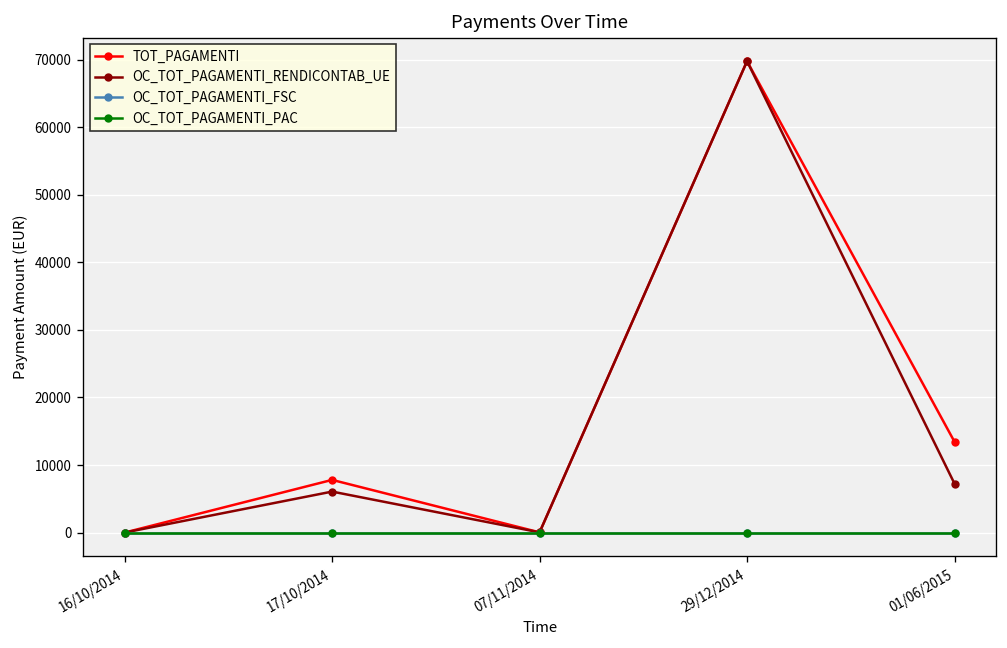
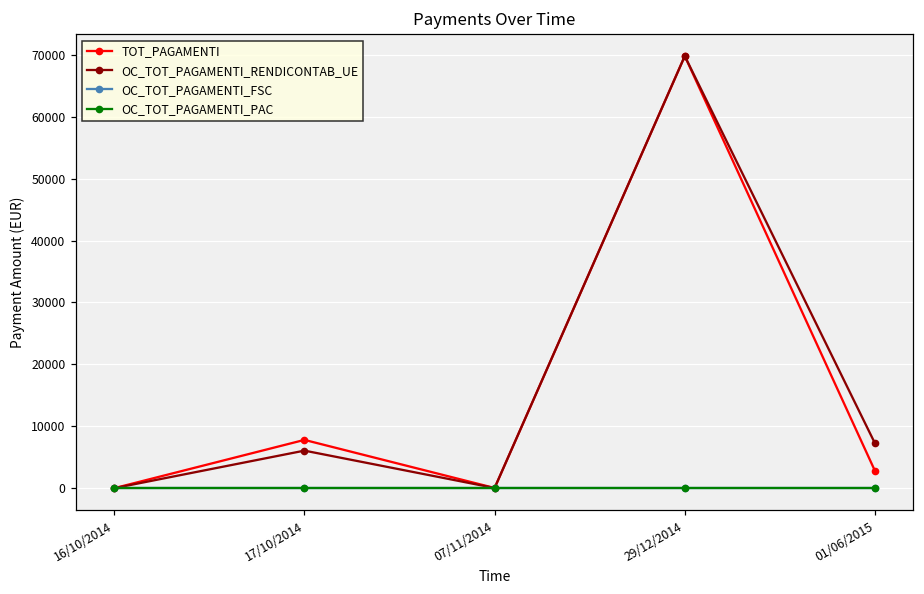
  {
    "TOT_PAGAMENTI": {
      "17/10/2014": 8000,
-     "01/06/2015": 13000
+     "01/06/2015": 3000
    },
    "OC_TOT_PAGAMENTI_RENDICONTAB_UE": {
      "17/10/2014": 6000,
      "01/06/2015": 7000
    },
    "OC_TOT_PAGAMENTI_PAC": {
      "17/10/2014": 0,
      "29/12/2014": 0,
      "01/06/2015": 0
    }
  }
